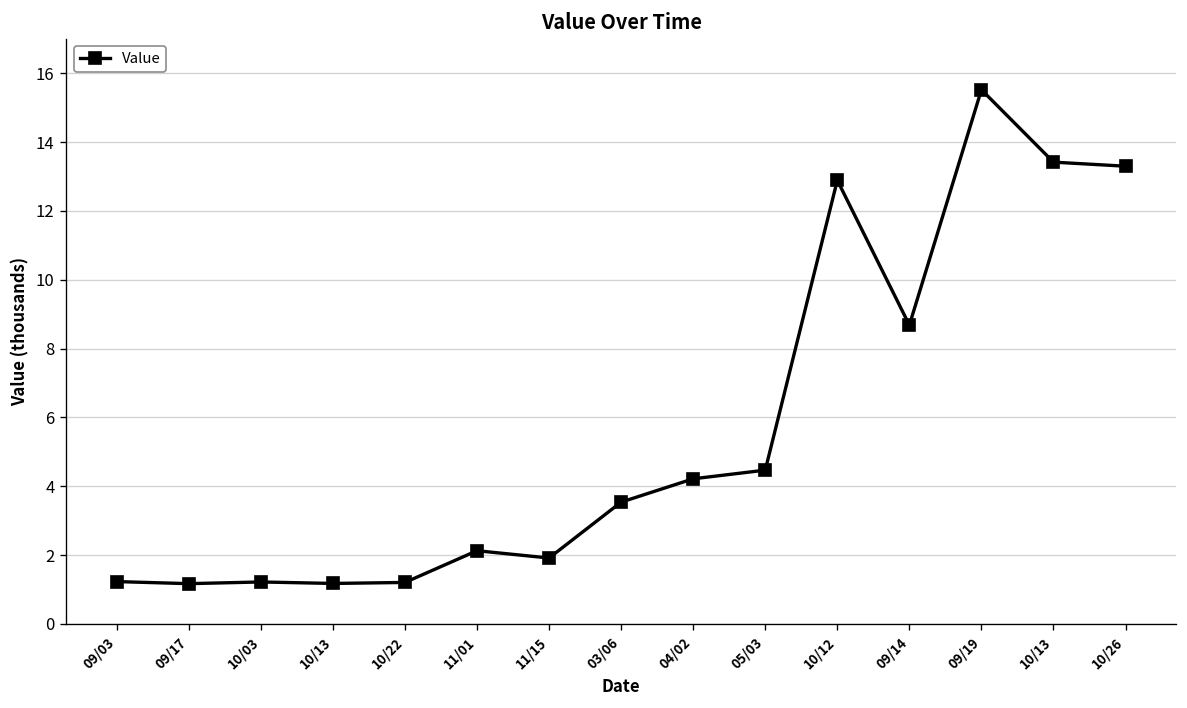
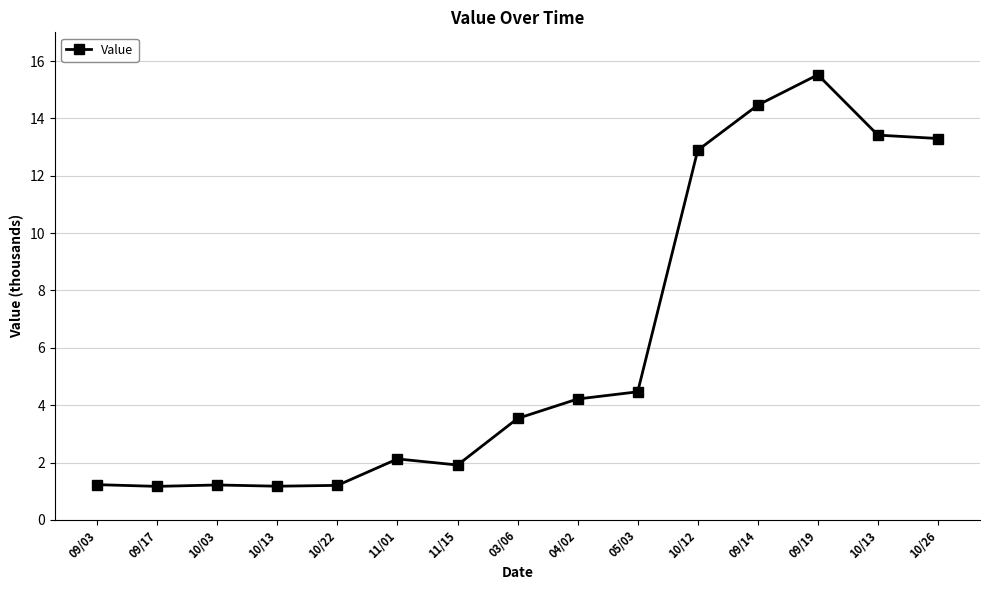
  {
    "09/03": 1.2,
    "09/17": 1.2,
    "10/03": 1.2,
    "10/22": 1.2,
    "11/01": 2.1,
    "11/15": 1.9,
    "03/06": 3.5,
    "04/02": 4.2,
    "05/03": 4.5,
    "10/12": 12.9,
-   "09/14": 8.7,
+   "09/14": 14.5,
    "09/19": 15.5,
    "10/26": 13.3
  }
